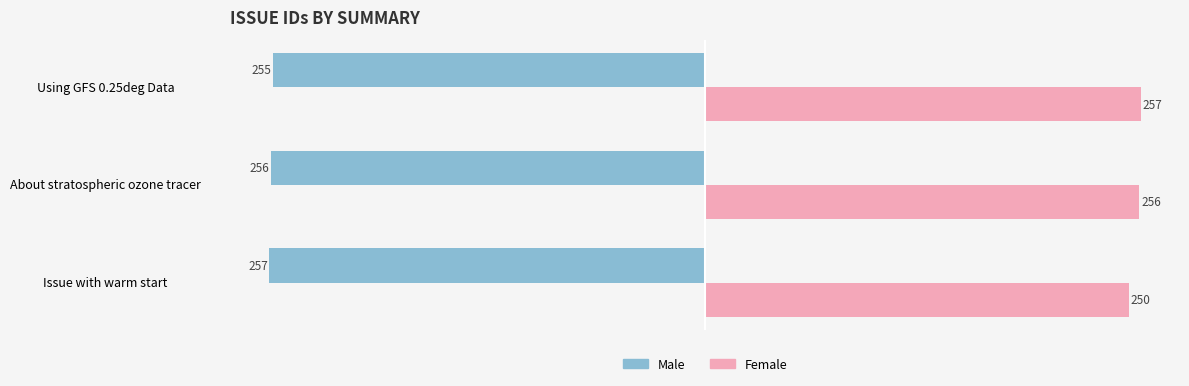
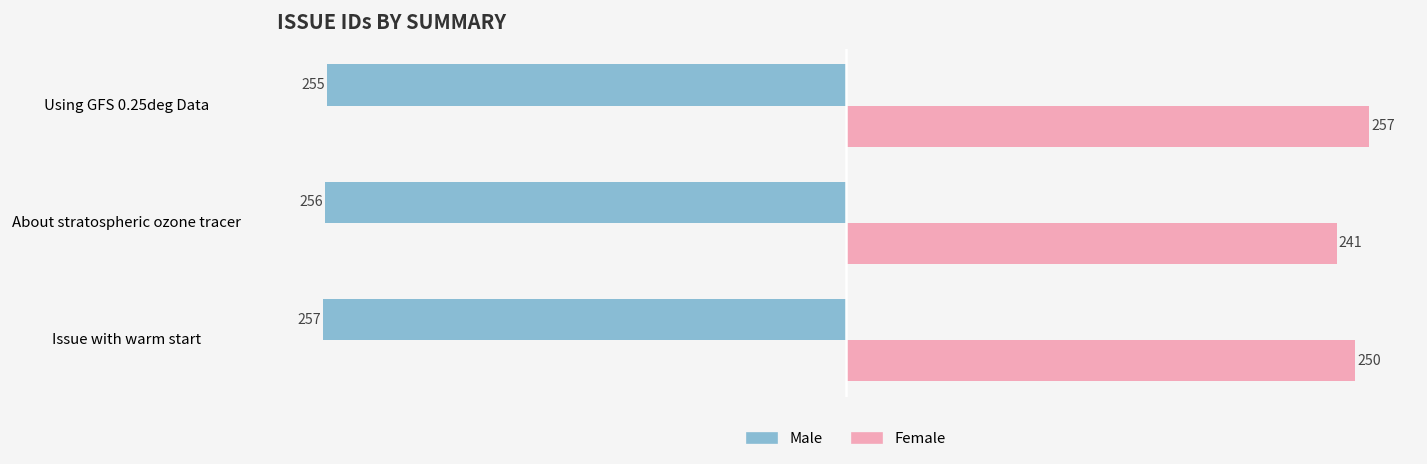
  {
    "Female": {
      "Using GFS 0.25deg Data": 257,
-     "About stratospheric ozone tracer": 256,
+     "About stratospheric ozone tracer": 241,
      "Issue with warm start": 250
    }
  }
